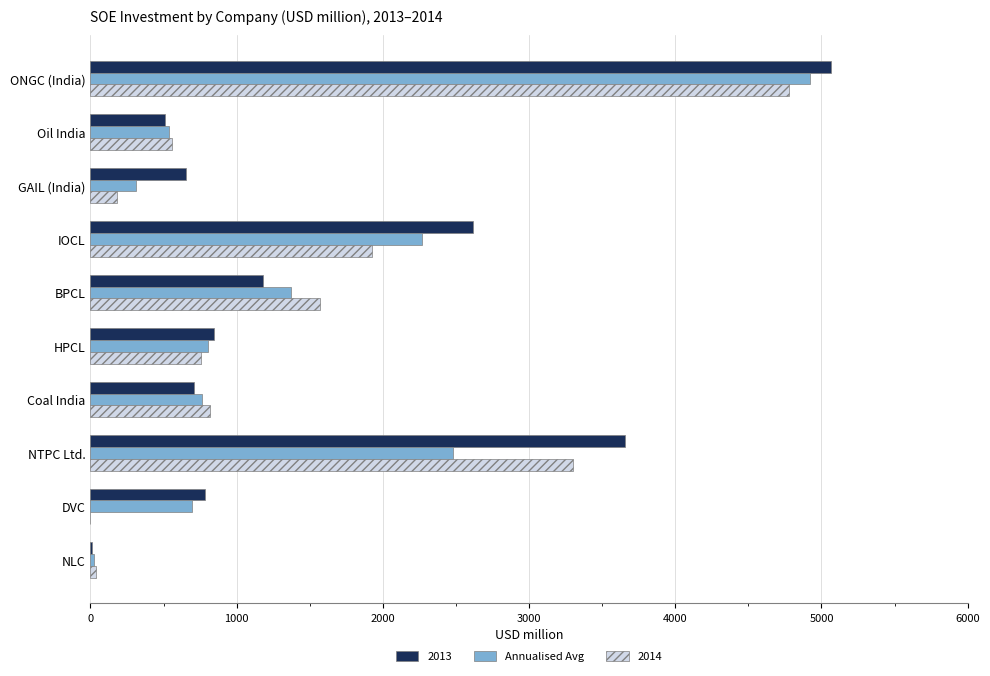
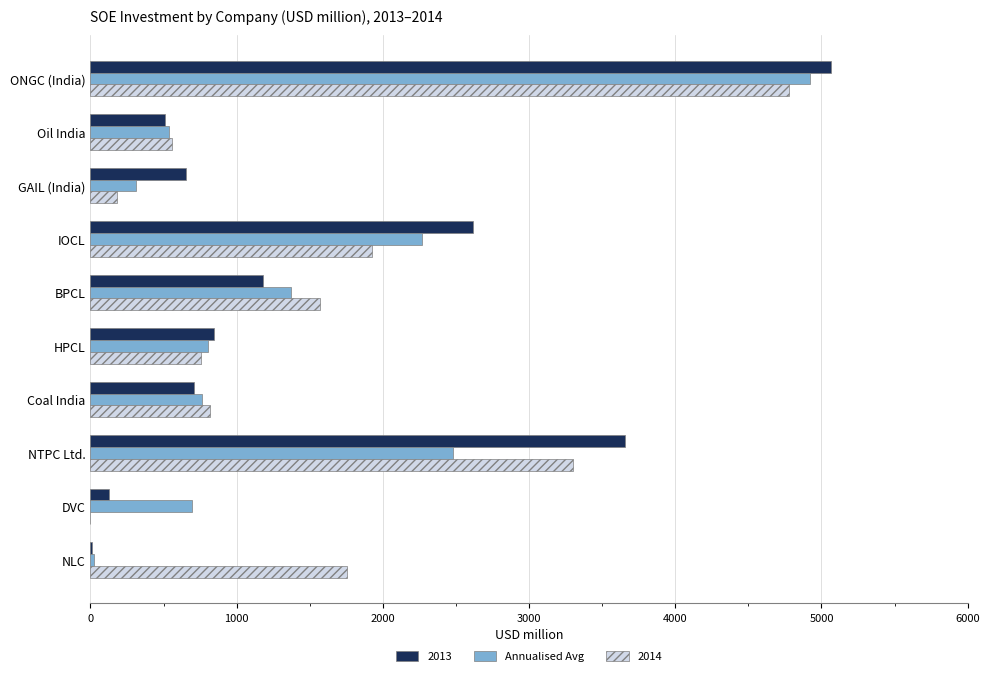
  {
    "2013": {
      "ONGC (India)": 5060,
      "Oil India": 510,
      "GAIL (India)": 660,
      "IOCL": 2610,
      "BPCL": 1180,
      "HPCL": 850,
      "Coal India": 710,
      "NTPC Ltd.": 3660,
-     "DVC": 780
+     "DVC": 130
    },
    "Annualised Avg": {
      "ONGC (India)": 4920,
      "Oil India": 530,
      "GAIL (India)": 310,
      "IOCL": 2270,
      "BPCL": 1370,
      "HPCL": 800,
      "Coal India": 760,
      "NTPC Ltd.": 2480,
      "DVC": 700,
      "NLC": 20
    },
    "2014": {
      "ONGC (India)": 4770,
      "Oil India": 560,
      "GAIL (India)": 180,
      "IOCL": 1920,
      "BPCL": 1570,
      "HPCL": 760,
      "Coal India": 820,
      "NTPC Ltd.": 3300,
      "DVC": 0,
-     "NLC": 40
+     "NLC": 1750
    }
  }
